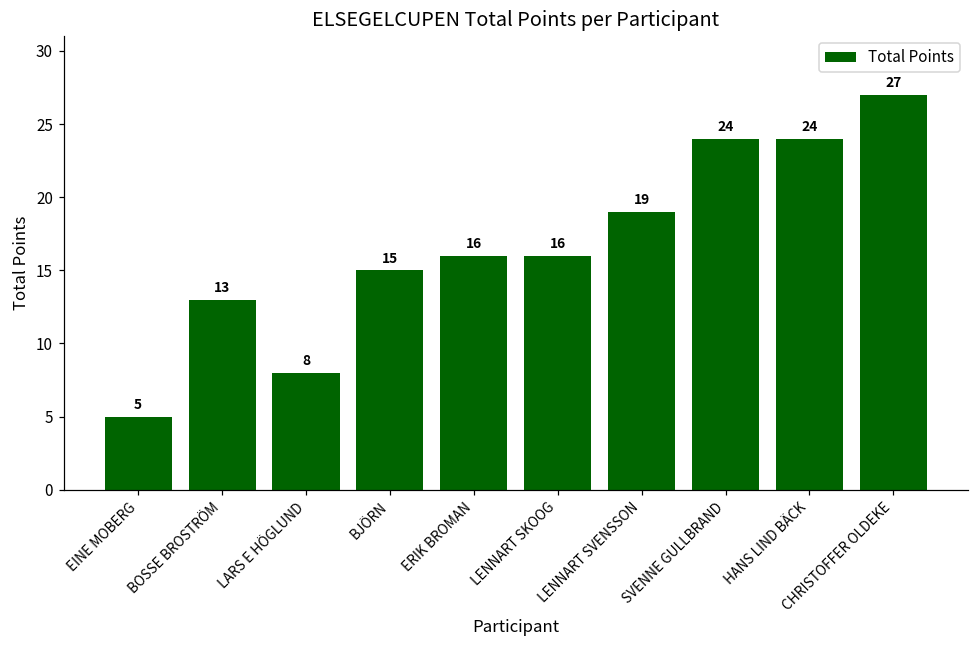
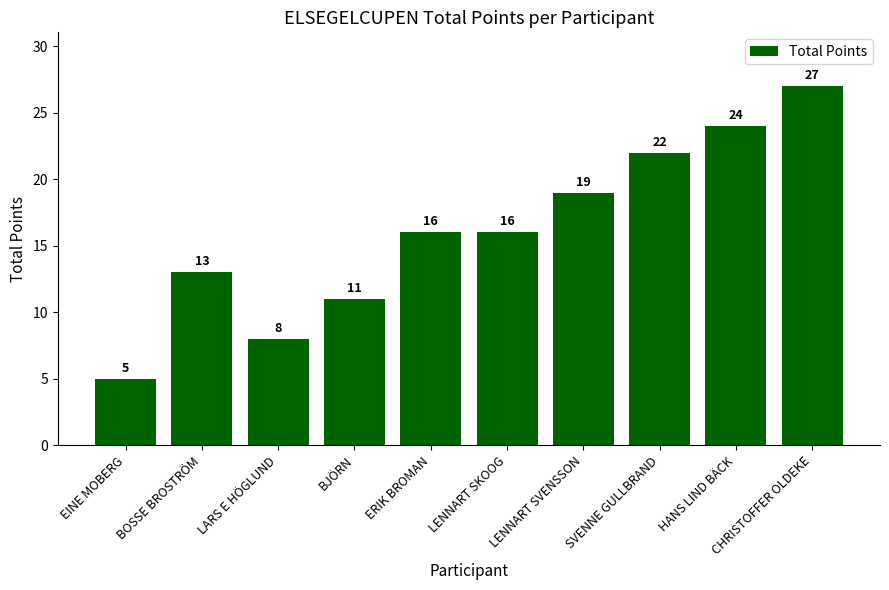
  {
    "EINE MOBERG": 5,
    "BOSSE BROSTRÖM": 13,
    "LARS E HÖGLUND": 8,
-   "BJÖRN": 15,
+   "BJÖRN": 11,
    "ERIK BROMAN": 16,
    "LENNART SKOOG": 16,
    "LENNART SVENSSON": 19,
-   "SVENNE GULLBRAND": 24,
+   "SVENNE GULLBRAND": 22,
    "HANS LIND BÄCK": 24,
    "CHRISTOFFER OLDEKE": 27
  }
